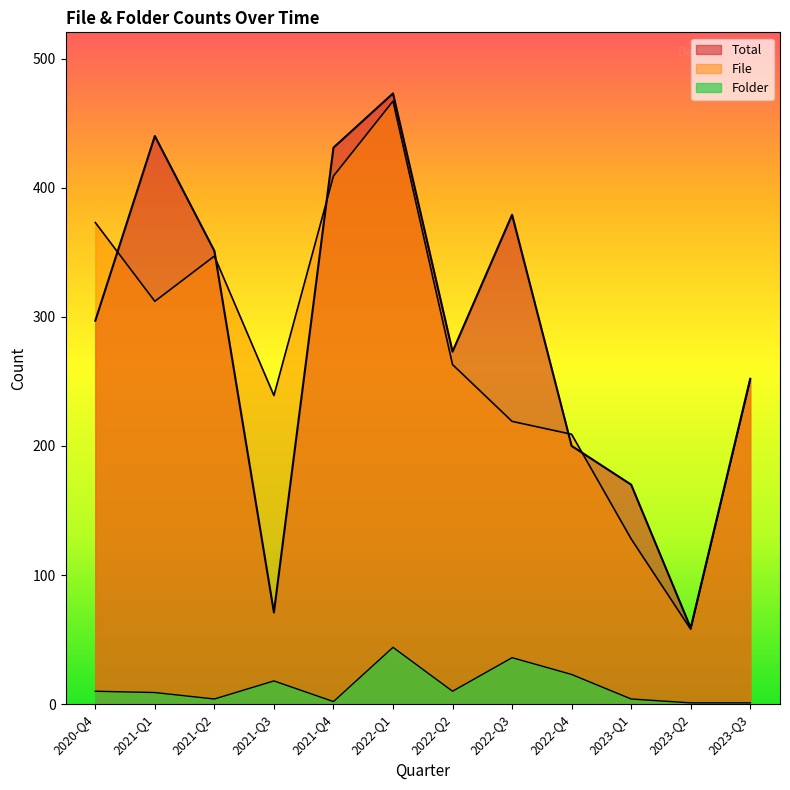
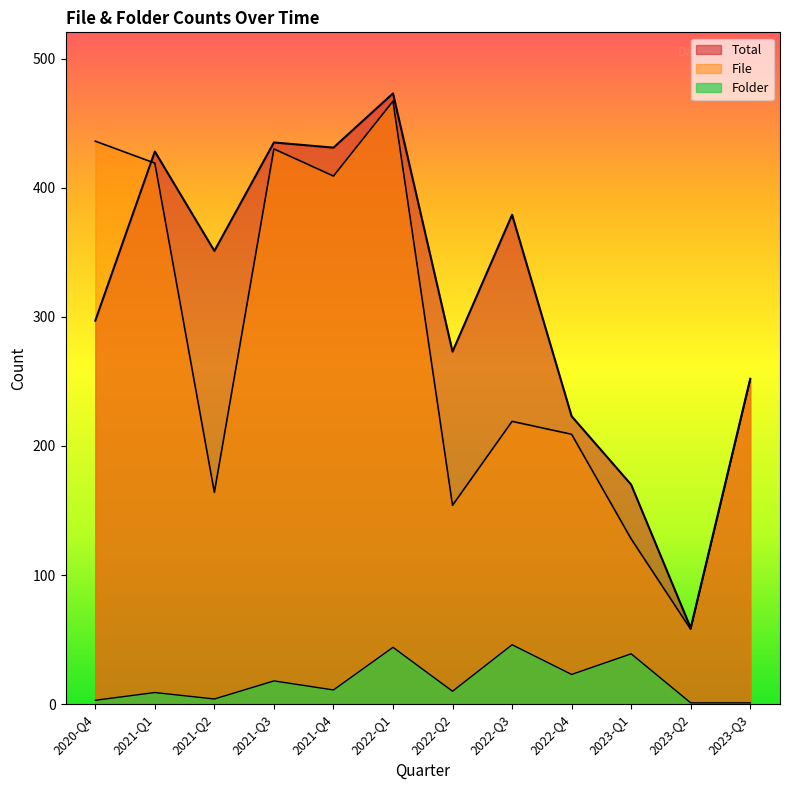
  {
    "Total": {
      "2020-Q4": 297,
-     "2021-Q1": 440,
+     "2021-Q1": 428,
      "2021-Q2": 351,
-     "2021-Q3": 71,
+     "2021-Q3": 435,
      "2021-Q4": 431,
      "2022-Q1": 473,
      "2022-Q2": 273,
      "2022-Q3": 379,
-     "2022-Q4": 200,
+     "2022-Q4": 223,
      "2023-Q1": 170
    },
    "File": {
-     "2020-Q4": 373,
-     "2021-Q1": 312,
-     "2021-Q2": 347,
-     "2021-Q3": 239,
+     "2020-Q4": 436,
+     "2021-Q1": 419,
+     "2021-Q2": 164,
+     "2021-Q3": 430,
      "2021-Q4": 409,
      "2022-Q1": 467,
-     "2022-Q2": 263,
+     "2022-Q2": 154,
      "2022-Q3": 219,
      "2022-Q4": 209,
      "2023-Q1": 128
    },
    "Folder": {
-     "2020-Q4": 10,
+     "2020-Q4": 3,
      "2021-Q1": 9,
      "2021-Q2": 4,
      "2021-Q3": 18,
-     "2021-Q4": 2,
+     "2021-Q4": 11,
      "2022-Q1": 44,
      "2022-Q2": 10,
-     "2022-Q3": 36,
+     "2022-Q3": 46,
      "2022-Q4": 23,
-     "2023-Q1": 4,
+     "2023-Q1": 39,
      "2023-Q2": 1,
      "2023-Q3": 1
    }
  }
